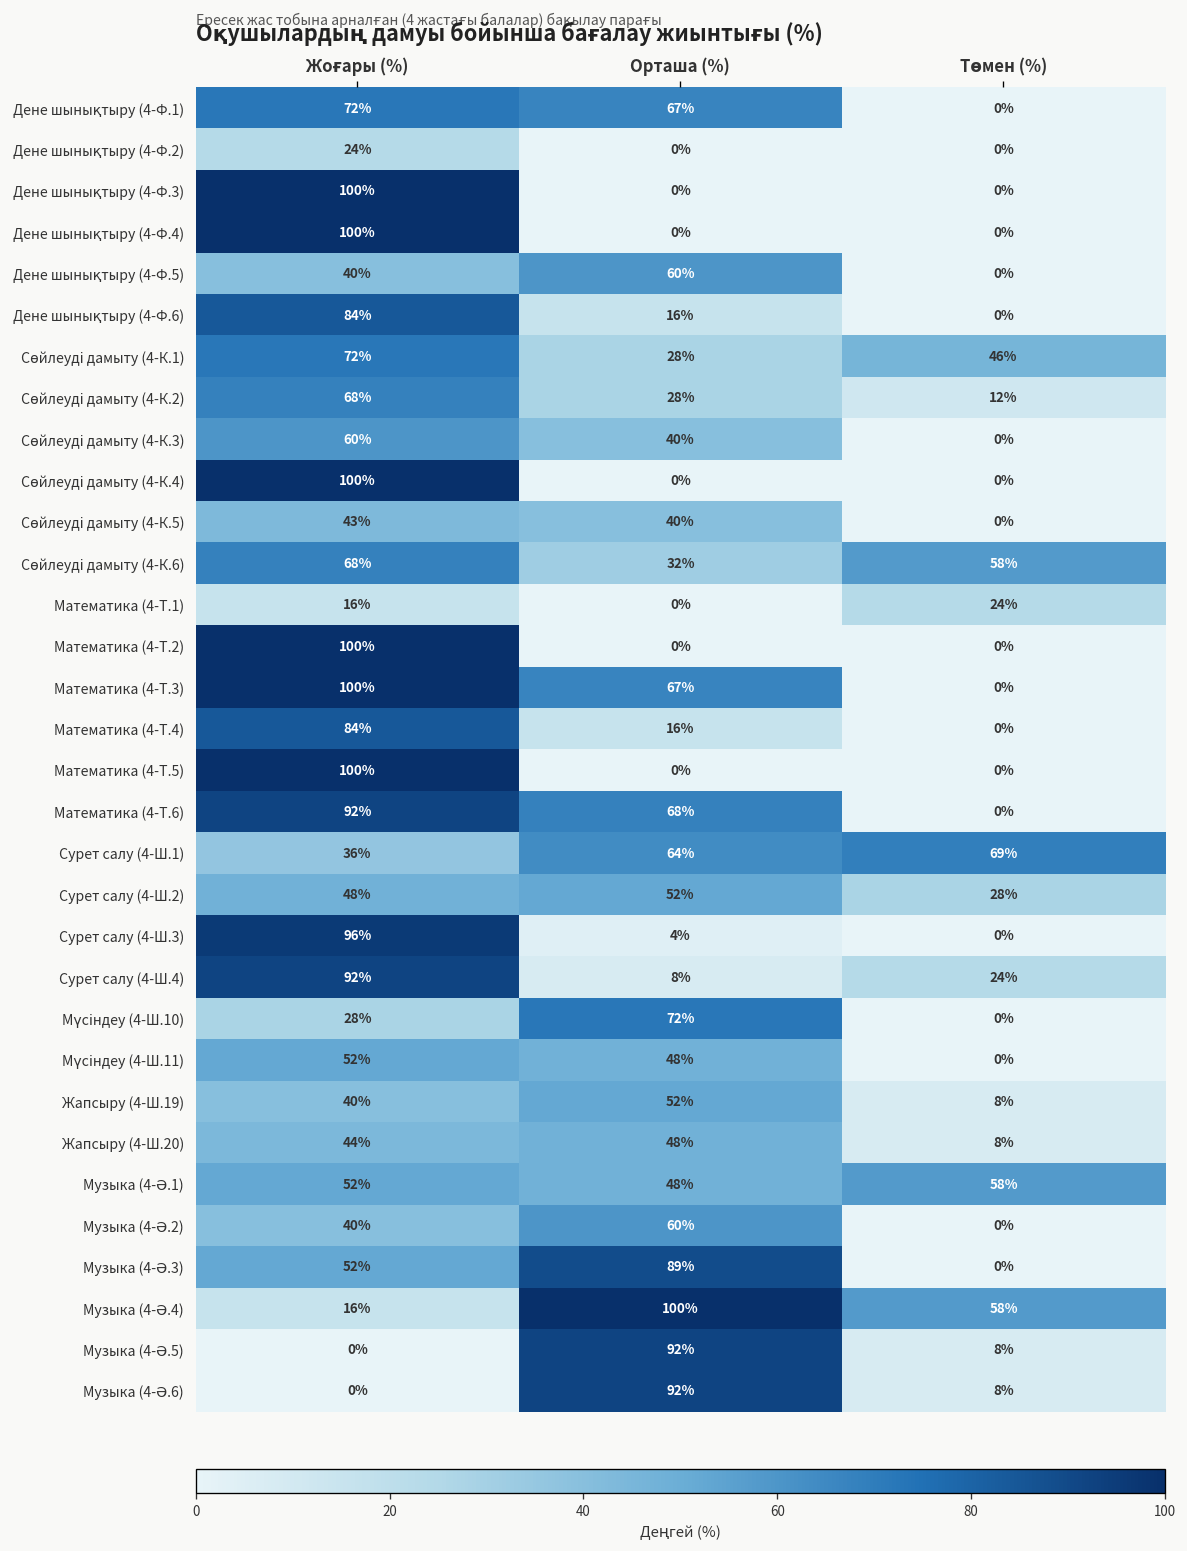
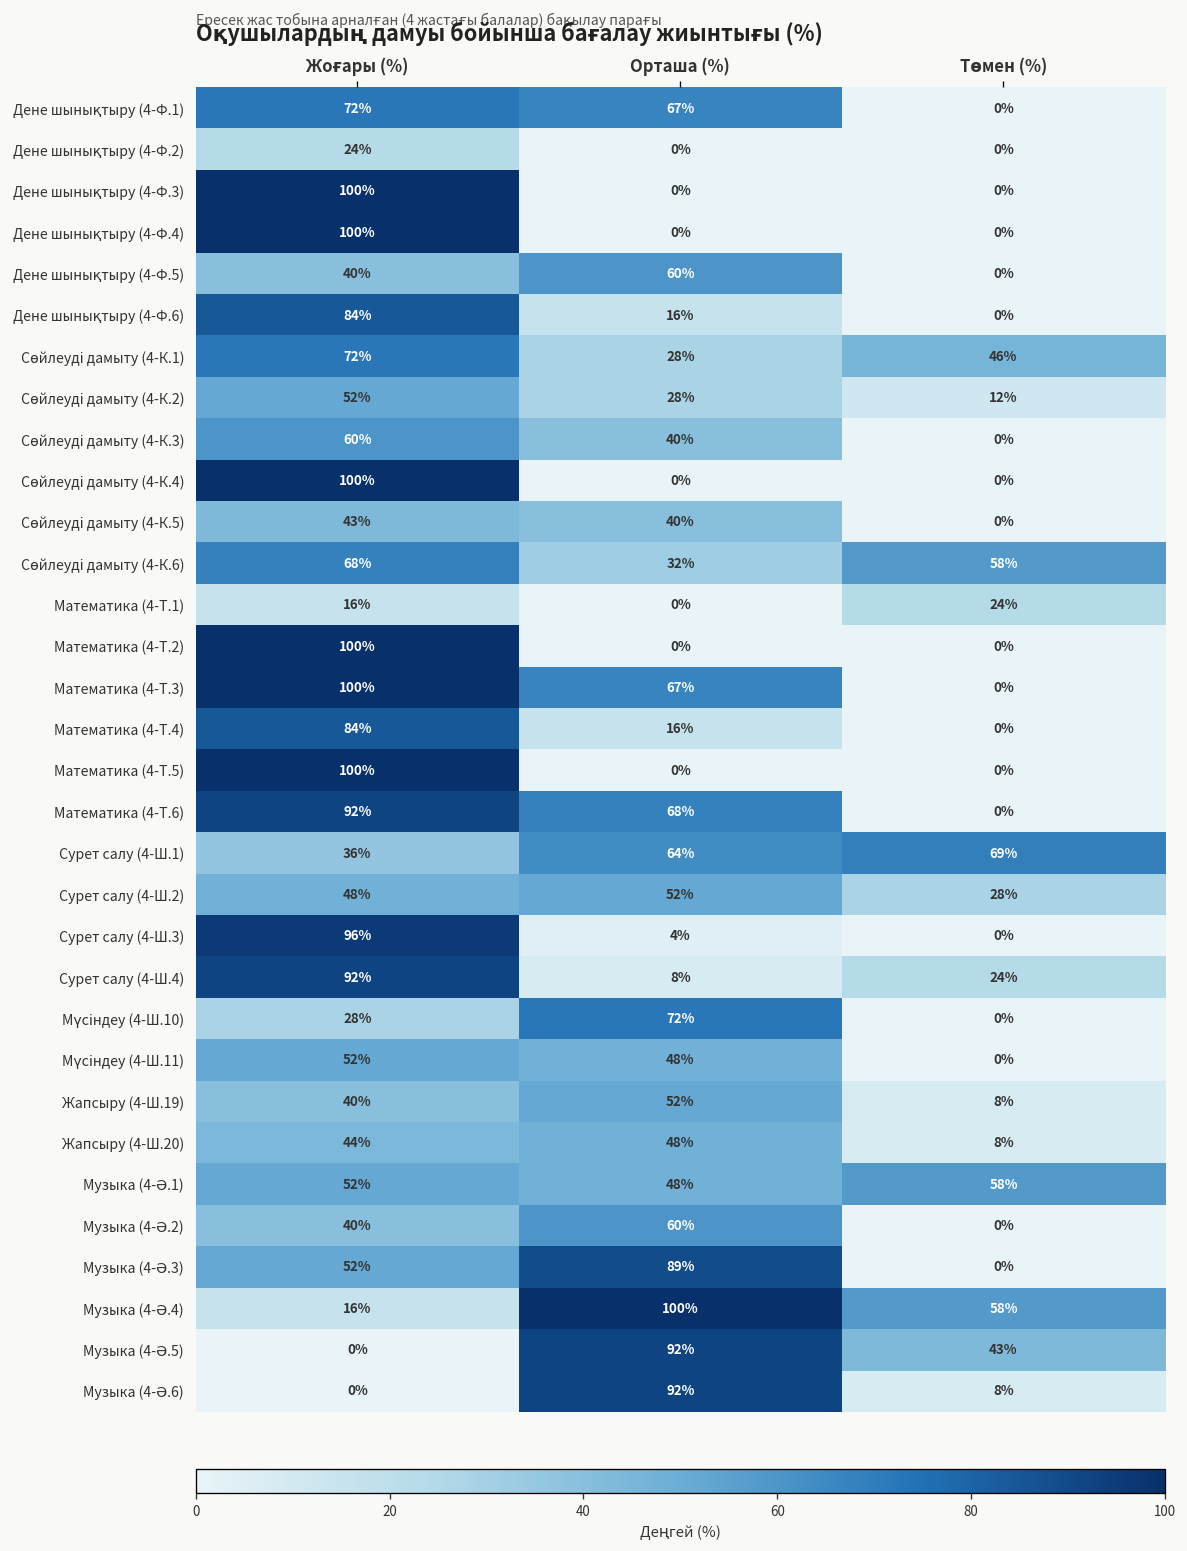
  {
    "Дене шынықтыру (4-Ф.1)": {
      "Жоғары (%)": "72%",
      "Орташа (%)": "67%",
      "Төмен (%)": "0%"
    },
    "Дене шынықтыру (4-Ф.2)": {
      "Жоғары (%)": "24%",
      "Орташа (%)": "0%",
      "Төмен (%)": "0%"
    },
    "Дене шынықтыру (4-Ф.3)": {
      "Жоғары (%)": "100%",
      "Орташа (%)": "0%",
      "Төмен (%)": "0%"
    },
    "Дене шынықтыру (4-Ф.4)": {
      "Жоғары (%)": "100%",
      "Орташа (%)": "0%",
      "Төмен (%)": "0%"
    },
    "Дене шынықтыру (4-Ф.5)": {
      "Жоғары (%)": "40%",
      "Орташа (%)": "60%",
      "Төмен (%)": "0%"
    },
    "Дене шынықтыру (4-Ф.6)": {
      "Жоғары (%)": "84%",
      "Орташа (%)": "16%",
      "Төмен (%)": "0%"
    },
    "Сөйлеуді дамыту (4-К.1)": {
      "Жоғары (%)": "72%",
      "Орташа (%)": "28%",
      "Төмен (%)": "46%"
    },
    "Сөйлеуді дамыту (4-К.2)": {
-     "Жоғары (%)": "68%",
+     "Жоғары (%)": "52%",
      "Орташа (%)": "28%",
      "Төмен (%)": "12%"
    },
    "Сөйлеуді дамыту (4-К.3)": {
      "Жоғары (%)": "60%",
      "Орташа (%)": "40%",
      "Төмен (%)": "0%"
    },
    "Сөйлеуді дамыту (4-К.4)": {
      "Жоғары (%)": "100%",
      "Орташа (%)": "0%",
      "Төмен (%)": "0%"
    },
    "Сөйлеуді дамыту (4-К.5)": {
      "Жоғары (%)": "43%",
      "Орташа (%)": "40%",
      "Төмен (%)": "0%"
    },
    "Сөйлеуді дамыту (4-К.6)": {
      "Жоғары (%)": "68%",
      "Орташа (%)": "32%",
      "Төмен (%)": "58%"
    },
    "Математика (4-Т.1)": {
      "Жоғары (%)": "16%",
      "Орташа (%)": "0%",
      "Төмен (%)": "24%"
    },
    "Математика (4-Т.2)": {
      "Жоғары (%)": "100%",
      "Орташа (%)": "0%",
      "Төмен (%)": "0%"
    },
    "Математика (4-Т.3)": {
      "Жоғары (%)": "100%",
      "Орташа (%)": "67%",
      "Төмен (%)": "0%"
    },
    "Математика (4-Т.4)": {
      "Жоғары (%)": "84%",
      "Орташа (%)": "16%",
      "Төмен (%)": "0%"
    },
    "Математика (4-Т.5)": {
      "Жоғары (%)": "100%",
      "Орташа (%)": "0%",
      "Төмен (%)": "0%"
    },
    "Математика (4-Т.6)": {
      "Жоғары (%)": "92%",
      "Орташа (%)": "68%",
      "Төмен (%)": "0%"
    },
    "Сурет салу (4-Ш.1)": {
      "Жоғары (%)": "36%",
      "Орташа (%)": "64%",
      "Төмен (%)": "69%"
    },
    "Сурет салу (4-Ш.2)": {
      "Жоғары (%)": "48%",
      "Орташа (%)": "52%",
      "Төмен (%)": "28%"
    },
    "Сурет салу (4-Ш.3)": {
      "Жоғары (%)": "96%",
      "Орташа (%)": "4%",
      "Төмен (%)": "0%"
    },
    "Сурет салу (4-Ш.4)": {
      "Жоғары (%)": "92%",
      "Орташа (%)": "8%",
      "Төмен (%)": "24%"
    },
    "Мүсіндеу (4-Ш.10)": {
      "Жоғары (%)": "28%",
      "Орташа (%)": "72%",
      "Төмен (%)": "0%"
    },
    "Мүсіндеу (4-Ш.11)": {
      "Жоғары (%)": "52%",
      "Орташа (%)": "48%",
      "Төмен (%)": "0%"
    },
    "Жапсыру (4-Ш.19)": {
      "Жоғары (%)": "40%",
      "Орташа (%)": "52%",
      "Төмен (%)": "8%"
    },
    "Жапсыру (4-Ш.20)": {
      "Жоғары (%)": "44%",
      "Орташа (%)": "48%",
      "Төмен (%)": "8%"
    },
    "Музыка (4-Ә.1)": {
      "Жоғары (%)": "52%",
      "Орташа (%)": "48%",
      "Төмен (%)": "58%"
    },
    "Музыка (4-Ә.2)": {
      "Жоғары (%)": "40%",
      "Орташа (%)": "60%",
      "Төмен (%)": "0%"
    },
    "Музыка (4-Ә.3)": {
      "Жоғары (%)": "52%",
      "Орташа (%)": "89%",
      "Төмен (%)": "0%"
    },
    "Музыка (4-Ә.4)": {
      "Жоғары (%)": "16%",
      "Орташа (%)": "100%",
      "Төмен (%)": "58%"
    },
    "Музыка (4-Ә.5)": {
      "Жоғары (%)": "0%",
      "Орташа (%)": "92%",
-     "Төмен (%)": "8%"
+     "Төмен (%)": "43%"
    },
    "Музыка (4-Ә.6)": {
      "Жоғары (%)": "0%",
      "Орташа (%)": "92%",
      "Төмен (%)": "8%"
    }
  }
